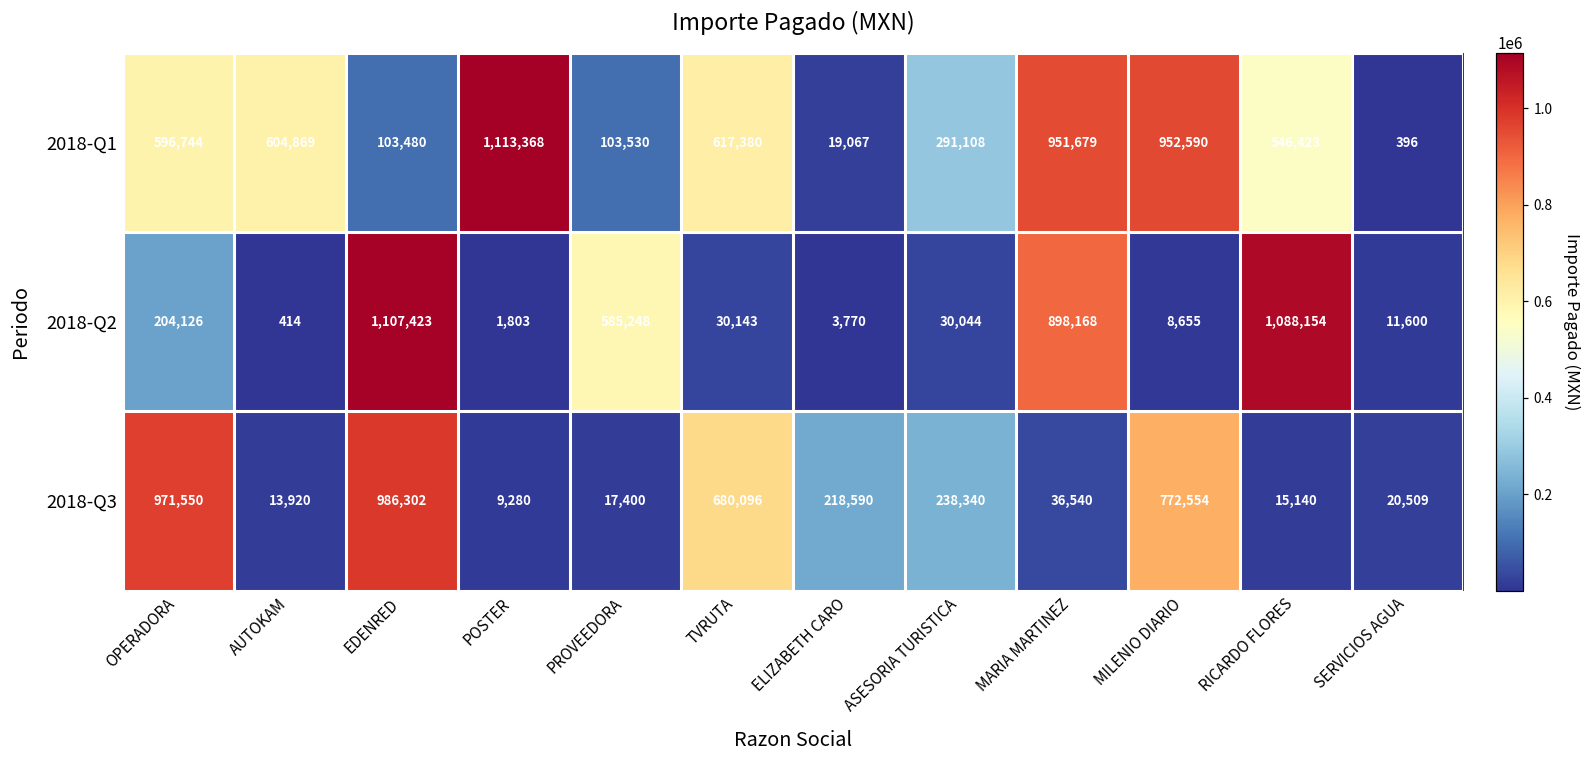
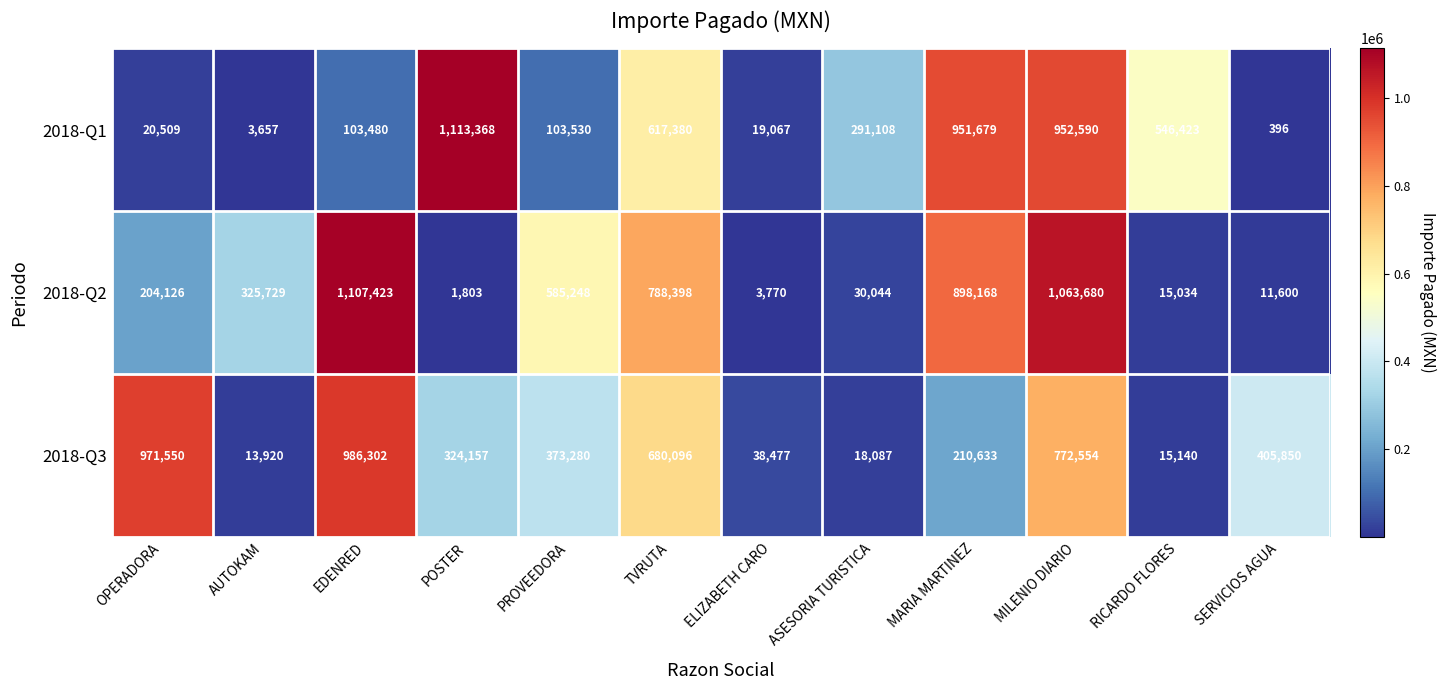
  {
    "2018-Q1": {
-     "OPERADORA": "596,744",
-     "AUTOKAM": "604,869",
+     "OPERADORA": "20,509",
+     "AUTOKAM": "3,657",
      "EDENRED": "103,480",
      "POSTER": "1,113,368",
      "PROVEEDORA": "103,530",
      "TVRUTA": "617,380",
      "ELIZABETH CARO": "19,067",
      "ASESORIA TURISTICA": "291,108",
      "MARIA MARTINEZ": "951,679",
      "MILENIO DIARIO": "952,590",
      "RICARDO FLORES": "546,423",
      "SERVICIOS AGUA": "396"
    },
    "2018-Q2": {
      "OPERADORA": "204,126",
-     "AUTOKAM": "414",
+     "AUTOKAM": "325,729",
      "EDENRED": "1,107,423",
      "POSTER": "1,803",
      "PROVEEDORA": "585,248",
-     "TVRUTA": "30,143",
+     "TVRUTA": "788,398",
      "ELIZABETH CARO": "3,770",
      "ASESORIA TURISTICA": "30,044",
      "MARIA MARTINEZ": "898,168",
-     "MILENIO DIARIO": "8,655",
-     "RICARDO FLORES": "1,088,154",
+     "MILENIO DIARIO": "1,063,680",
+     "RICARDO FLORES": "15,034",
      "SERVICIOS AGUA": "11,600"
    },
    "2018-Q3": {
      "OPERADORA": "971,550",
      "AUTOKAM": "13,920",
      "EDENRED": "986,302",
-     "POSTER": "9,280",
-     "PROVEEDORA": "17,400",
+     "POSTER": "324,157",
+     "PROVEEDORA": "373,280",
      "TVRUTA": "680,096",
-     "ELIZABETH CARO": "218,590",
-     "ASESORIA TURISTICA": "238,340",
-     "MARIA MARTINEZ": "36,540",
+     "ELIZABETH CARO": "38,477",
+     "ASESORIA TURISTICA": "18,087",
+     "MARIA MARTINEZ": "210,633",
      "MILENIO DIARIO": "772,554",
      "RICARDO FLORES": "15,140",
-     "SERVICIOS AGUA": "20,509"
+     "SERVICIOS AGUA": "405,850"
    }
  }
